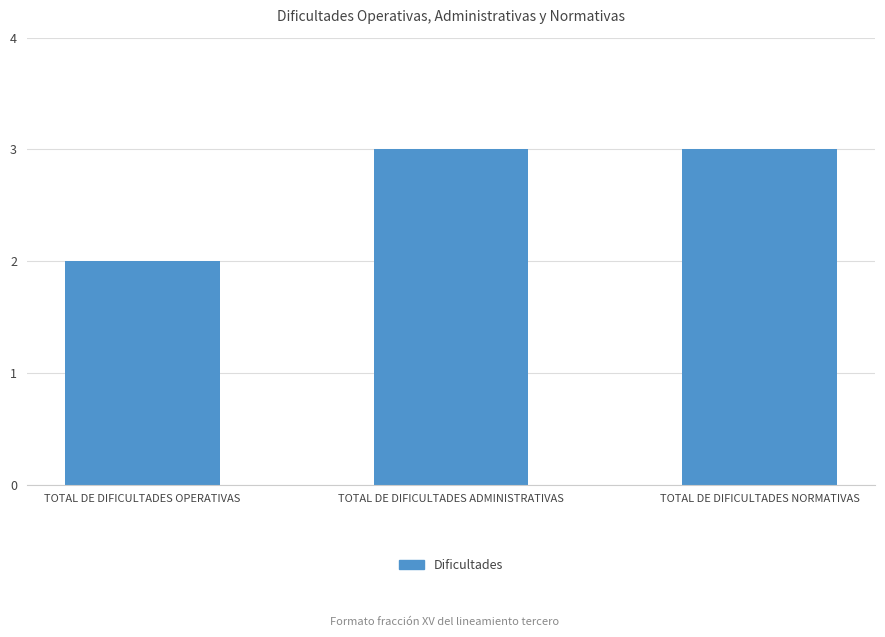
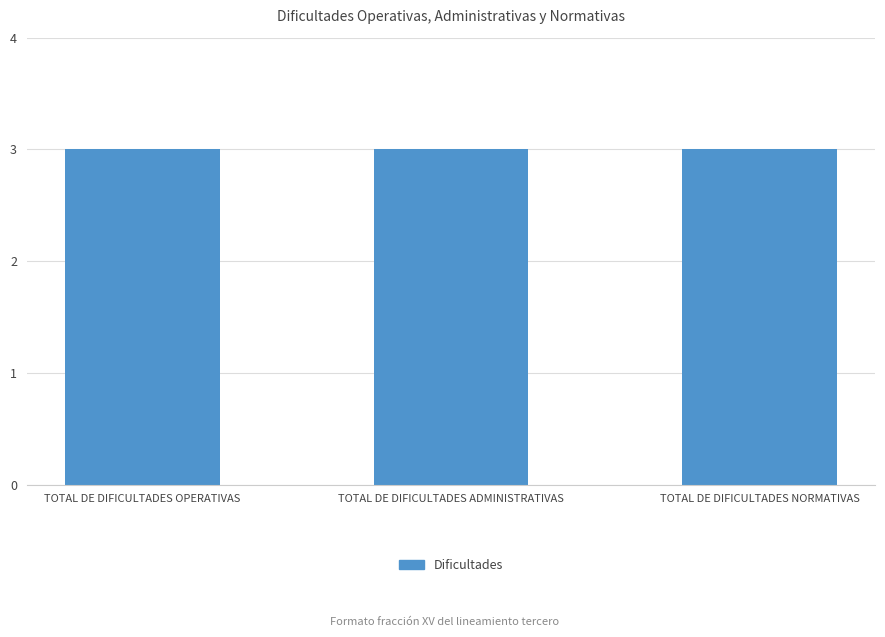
  {
-   "TOTAL DE DIFICULTADES OPERATIVAS": 2,
+   "TOTAL DE DIFICULTADES OPERATIVAS": 3,
    "TOTAL DE DIFICULTADES ADMINISTRATIVAS": 3,
    "TOTAL DE DIFICULTADES NORMATIVAS": 3
  }
